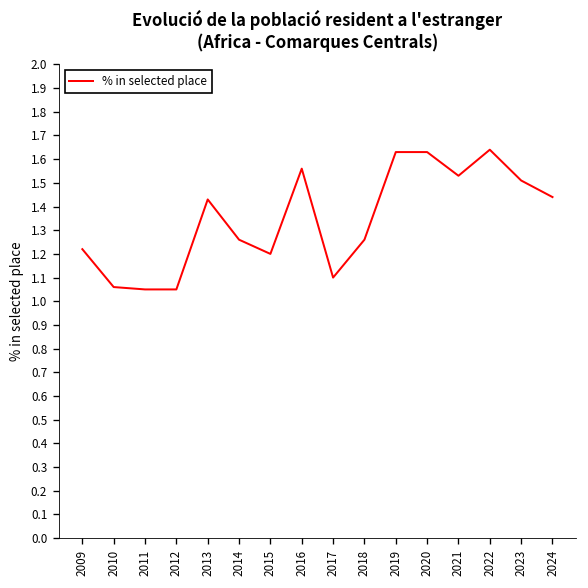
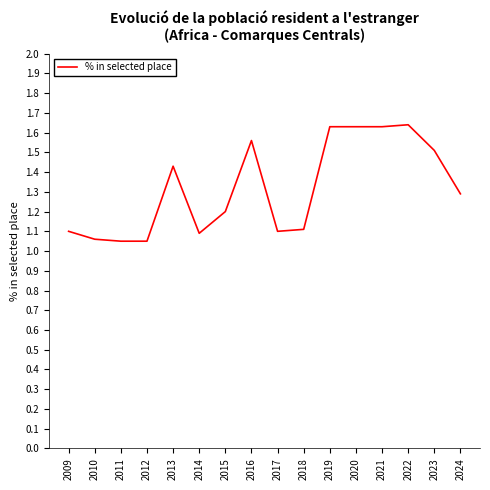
  {
-   "2009": 1.22,
+   "2009": 1.10,
    "2010": 1.06,
    "2011": 1.05,
    "2012": 1.05,
    "2013": 1.43,
-   "2014": 1.26,
+   "2014": 1.09,
    "2015": 1.20,
    "2016": 1.56,
    "2017": 1.10,
-   "2018": 1.26,
+   "2018": 1.11,
    "2019": 1.63,
    "2020": 1.63,
-   "2021": 1.53,
+   "2021": 1.63,
    "2022": 1.64,
    "2023": 1.51,
-   "2024": 1.44
+   "2024": 1.29
  }
